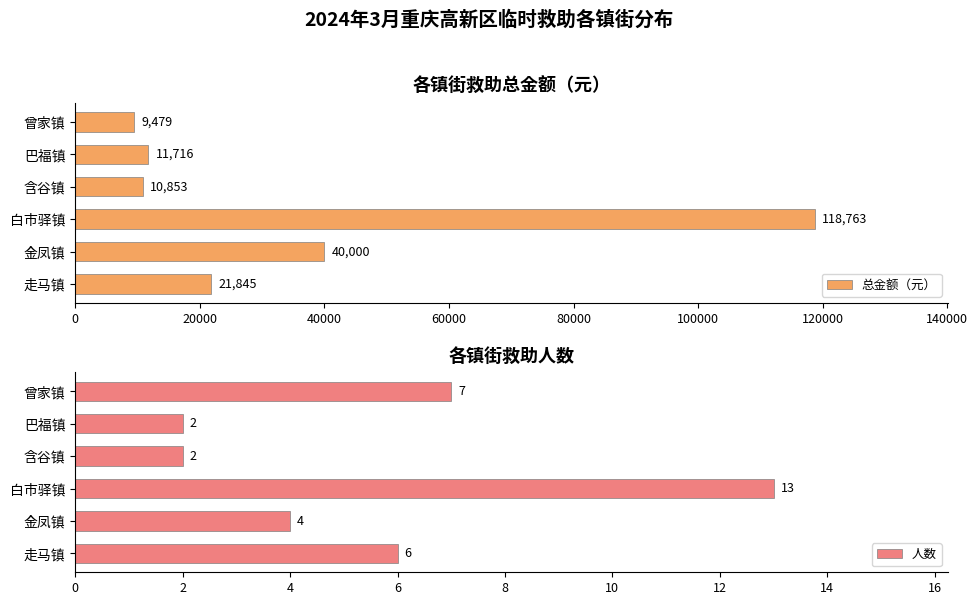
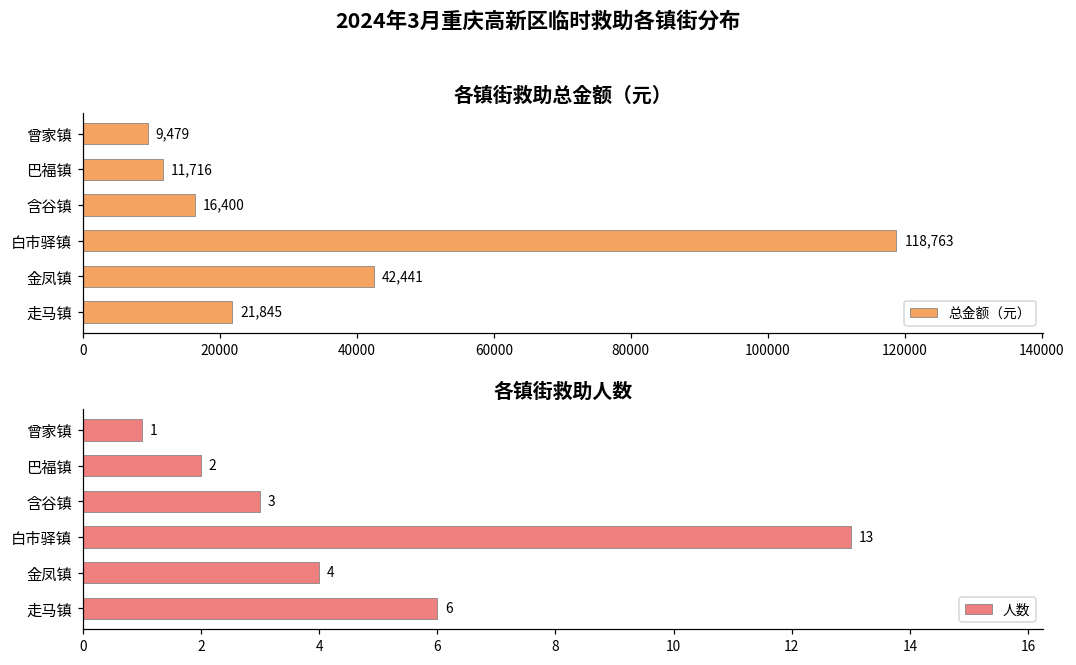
  {
    "各镇街救助总金额（元）": {
      "曾家镇": "9,479",
      "巴福镇": "11,716",
-     "含谷镇": "10,853",
+     "含谷镇": "16,400",
      "白市驿镇": "118,763",
-     "金凤镇": "40,000",
+     "金凤镇": "42,441",
      "走马镇": "21,845"
    },
    "各镇街救助人数": {
-     "曾家镇": "7",
+     "曾家镇": "1",
      "巴福镇": "2",
-     "含谷镇": "2",
+     "含谷镇": "3",
      "白市驿镇": "13",
      "金凤镇": "4",
      "走马镇": "6"
    }
  }
